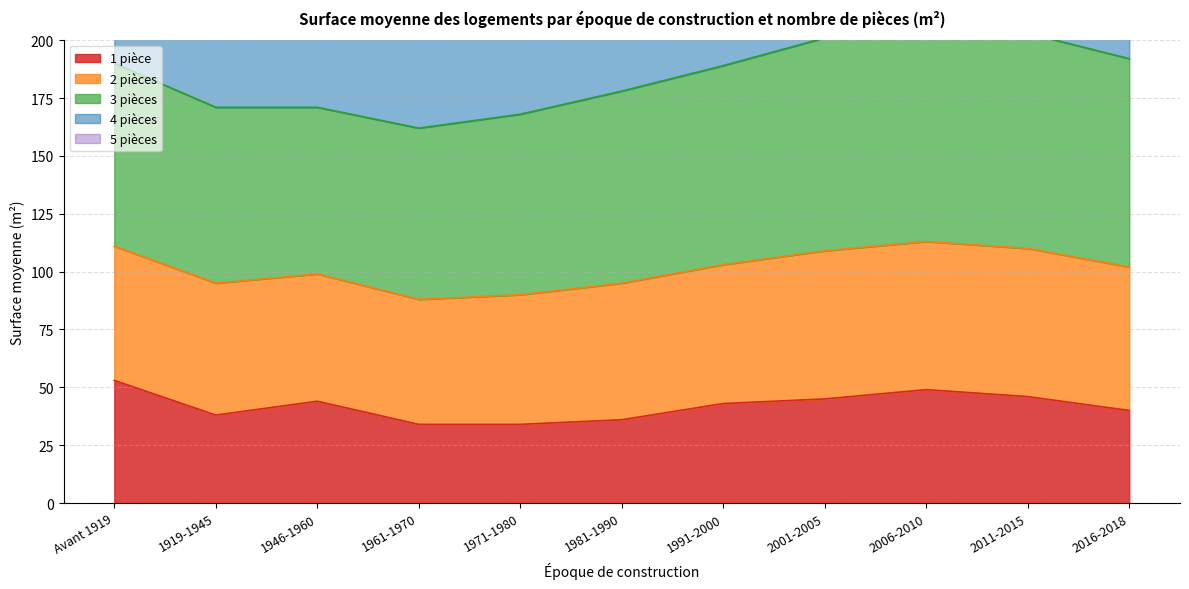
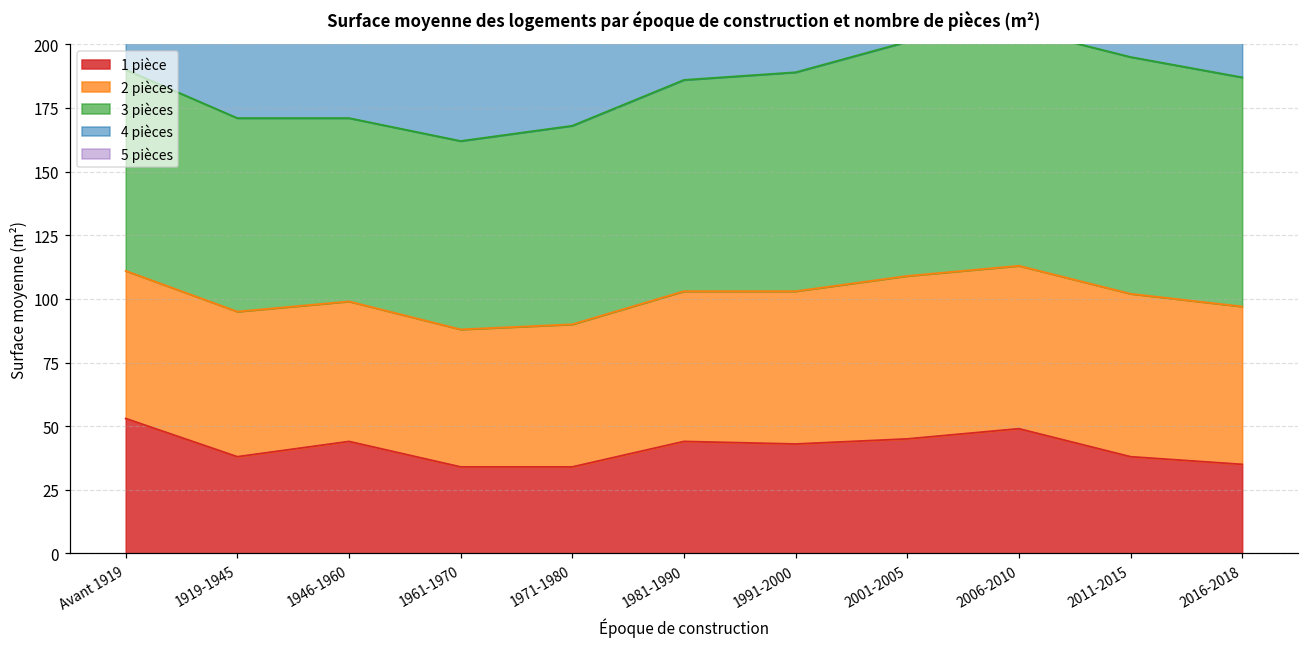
  {
    "1 pièce": {
      "Avant 1919": 53,
      "1919-1945": 38,
      "1946-1960": 44,
      "1961-1970": 34,
      "1971-1980": 34,
-     "1981-1990": 36,
+     "1981-1990": 44,
      "1991-2000": 43,
      "2001-2005": 45,
      "2006-2010": 49,
-     "2011-2015": 46,
-     "2016-2018": 40
+     "2011-2015": 38,
+     "2016-2018": 35
    },
    "2 pièces": {
      "Avant 1919": 58,
      "1919-1945": 57,
      "1946-1960": 55,
      "1961-1970": 54,
      "1971-1980": 56,
      "1981-1990": 59,
      "1991-2000": 60,
      "2001-2005": 64,
      "2006-2010": 64,
      "2011-2015": 64,
      "2016-2018": 62
    },
    "3 pièces": {
      "1919-1945": 76,
      "1946-1960": 72,
      "1961-1970": 74,
      "1971-1980": 78,
      "1981-1990": 83,
      "1991-2000": 86,
      "2016-2018": 90
    }
  }
